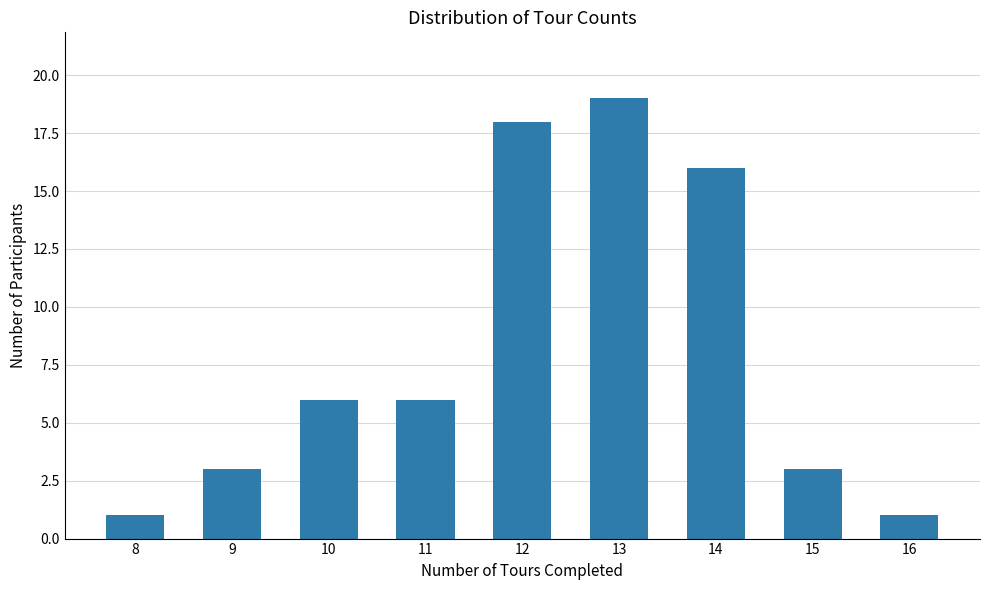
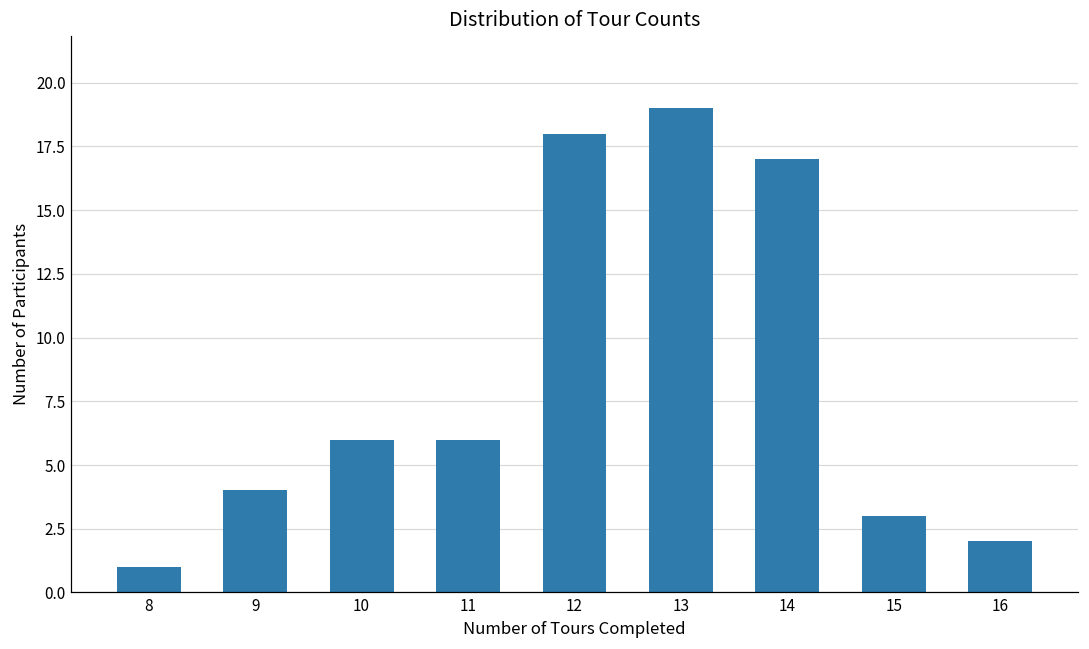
  {
    "8": 1,
-   "9": 3,
+   "9": 4,
    "10": 6,
    "11": 6,
    "12": 18,
    "13": 19,
-   "14": 16,
+   "14": 17,
    "15": 3,
-   "16": 1
+   "16": 2
  }
